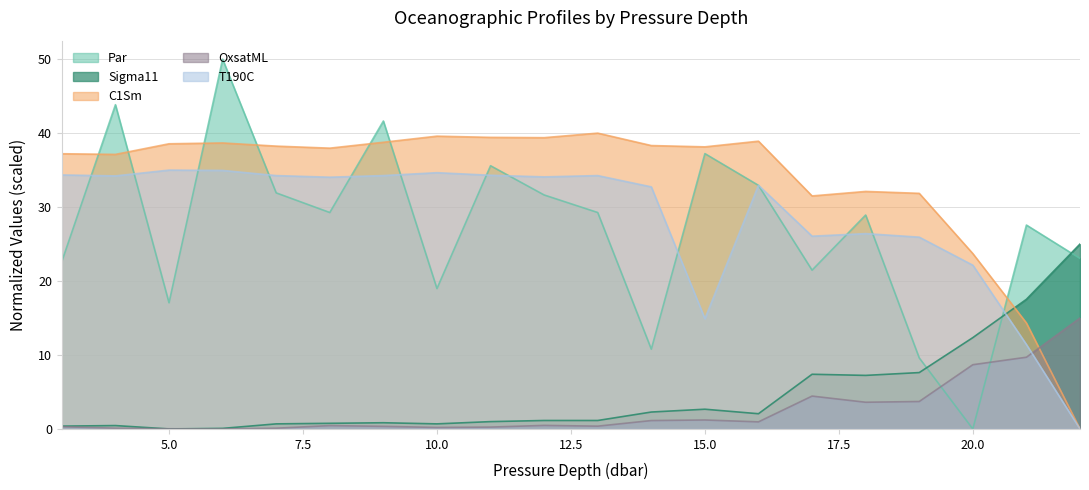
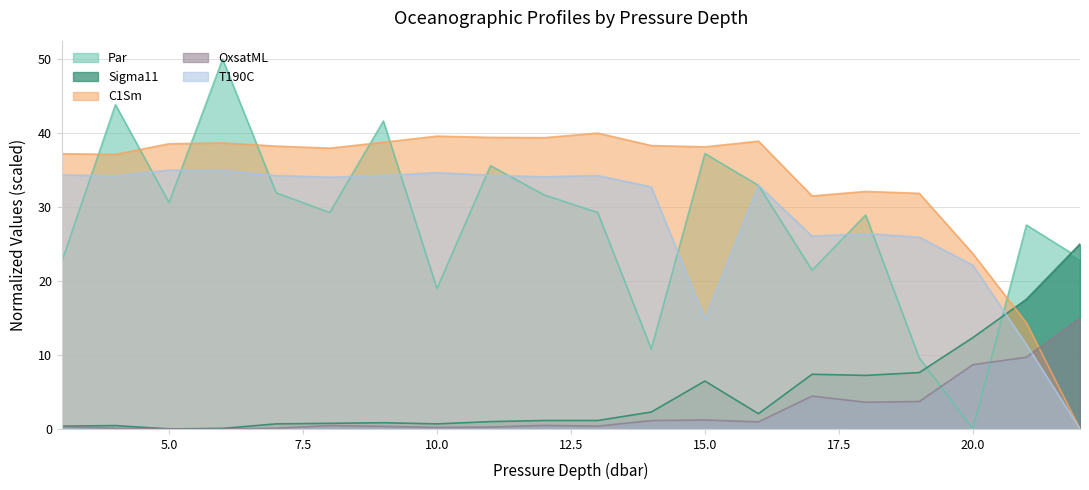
  {
    "Par": {
-     "5.0": 17,
+     "5.0": 31,
      "10.0": 19,
      "15.0": 37,
      "20.0": 0
    },
    "Sigma11": {
      "10.0": 1,
-     "15.0": 3,
+     "15.0": 6,
      "20.0": 12
    },
    "C1Sm": {
      "5.0": 39,
      "10.0": 40,
      "15.0": 38,
      "20.0": 24
    },
    "OxsatML": {
      "10.0": 0,
      "15.0": 1,
      "20.0": 9
    },
    "T190C": {
      "5.0": 35,
      "10.0": 35,
      "15.0": 15,
      "20.0": 22
    }
  }
